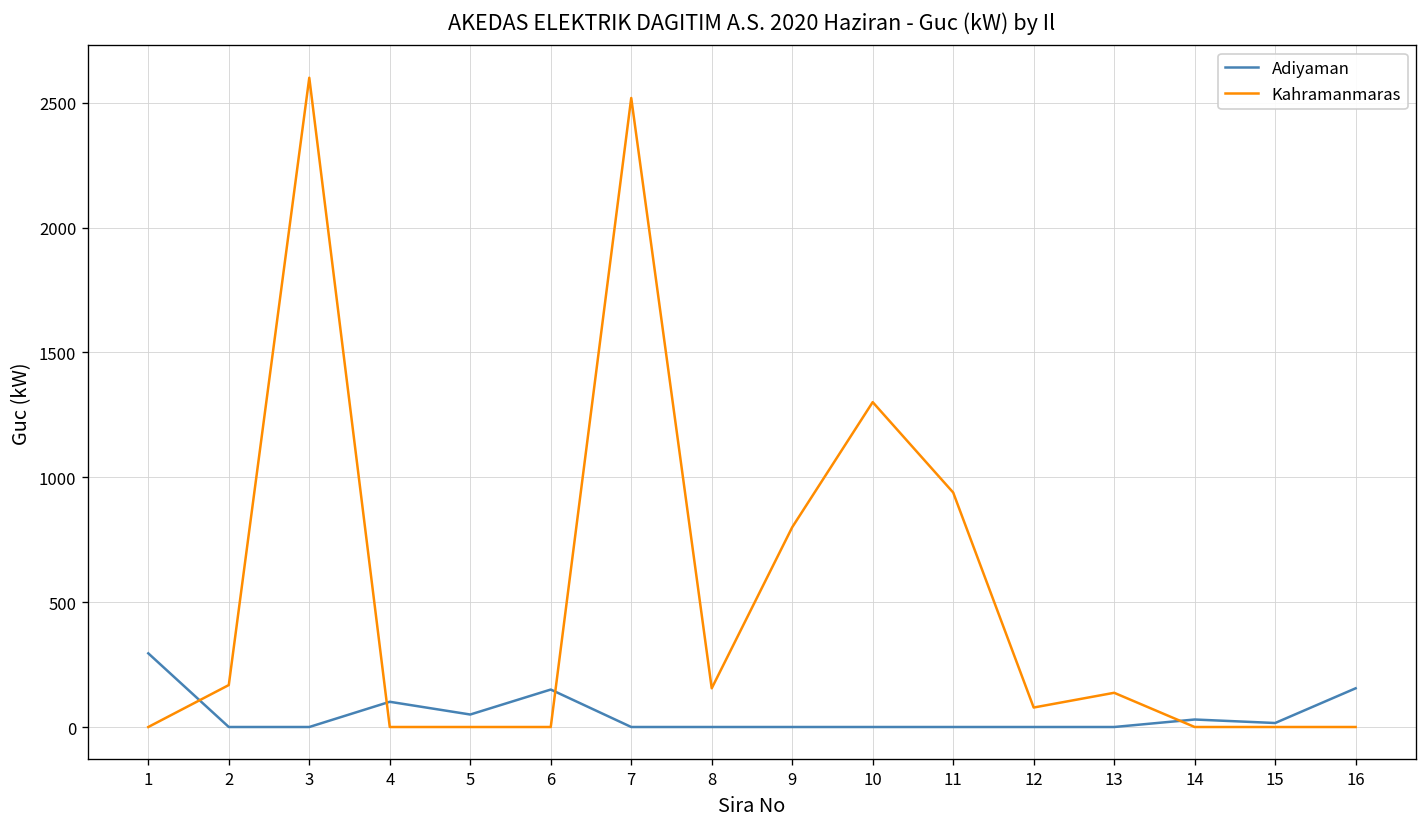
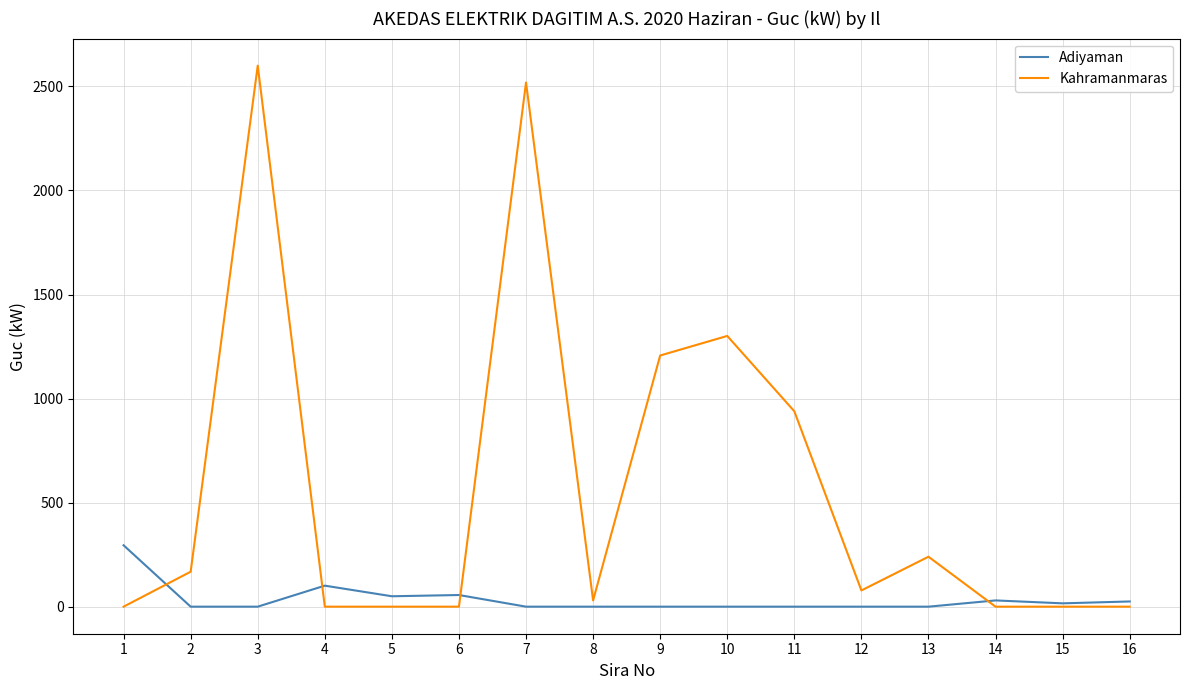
  {
    "Adiyaman": {
      "1": 300,
      "2": 0,
      "3": 0,
      "4": 100,
      "5": 50,
-     "6": 150,
+     "6": 60,
      "7": 0,
      "8": 0,
      "9": 0,
      "10": 0,
      "11": 0,
      "12": 0,
      "13": 0,
      "14": 30,
      "15": 20,
-     "16": 160
+     "16": 30
    },
    "Kahramanmaras": {
      "1": 0,
      "2": 170,
      "3": 2600,
      "4": 0,
      "5": 0,
      "6": 0,
      "7": 2520,
-     "8": 160,
-     "9": 800,
+     "8": 30,
+     "9": 1210,
      "10": 1300,
      "11": 940,
      "12": 80,
-     "13": 140,
+     "13": 240,
      "14": 0,
      "15": 0,
      "16": 0
    }
  }
